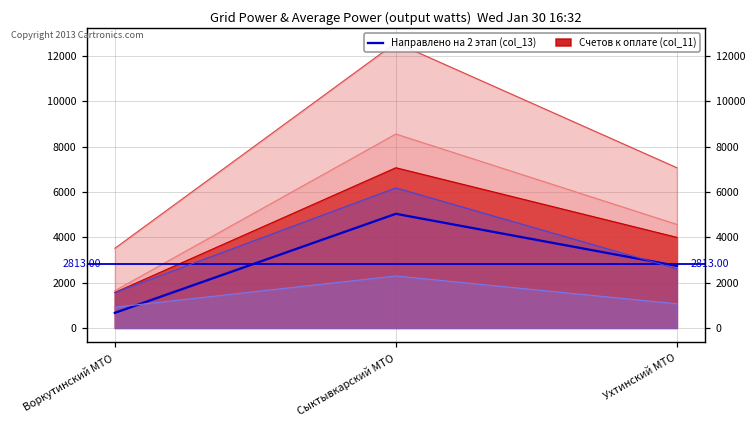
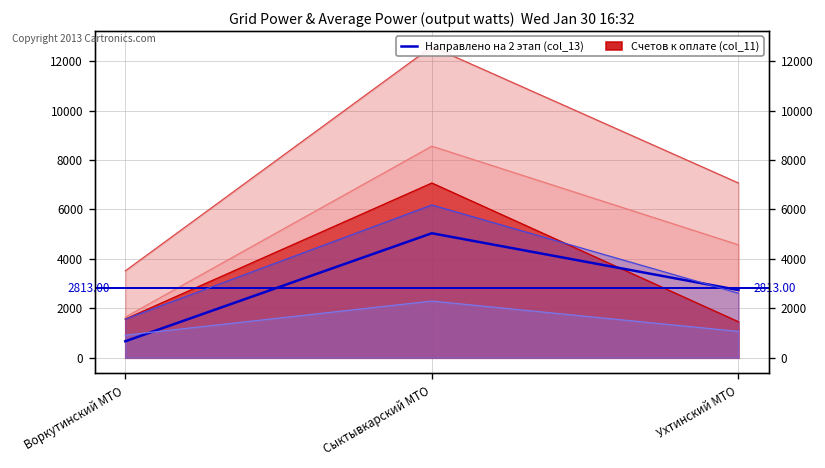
  {
    "Счетов к оплате (col_11)": {
      "Сыктывкарский МТО": 7100,
-     "Ухтинский МТО": 4000
+     "Ухтинский МТО": 1500
    },
    "Направлено на 2 этап (col_13)": {
      "Воркутинский МТО": 700,
      "Сыктывкарский МТО": 5000
    }
  }
